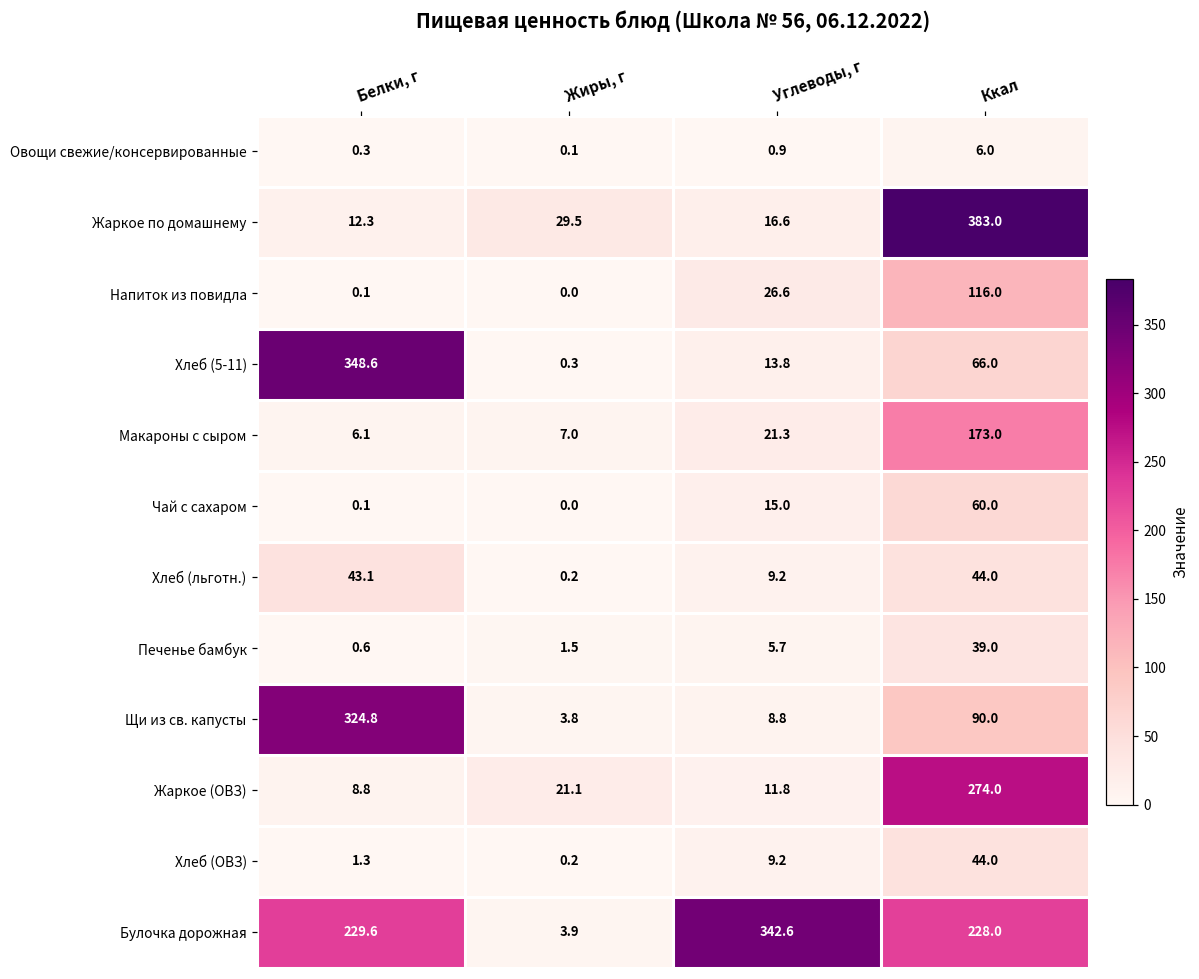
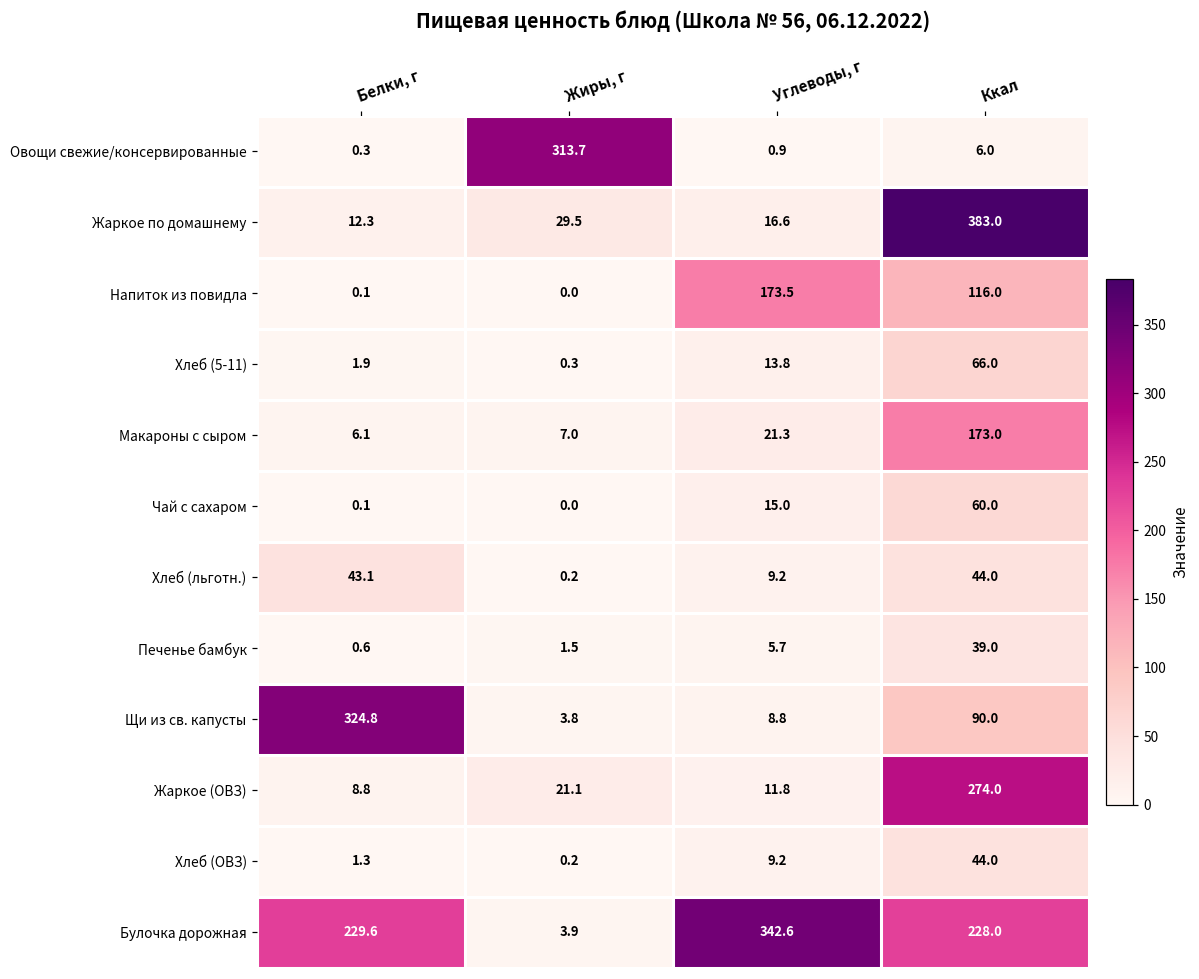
  {
    "Овощи свежие/консервированные": {
      "Белки, г": 0.3,
-     "Жиры, г": 0.1,
+     "Жиры, г": 313.7,
      "Углеводы, г": 0.9,
      "Ккал": 6.0
    },
    "Жаркое по домашнему": {
      "Белки, г": 12.3,
      "Жиры, г": 29.5,
      "Углеводы, г": 16.6,
      "Ккал": 383.0
    },
    "Напиток из повидла": {
      "Белки, г": 0.1,
      "Жиры, г": 0.0,
-     "Углеводы, г": 26.6,
+     "Углеводы, г": 173.5,
      "Ккал": 116.0
    },
    "Хлеб (5-11)": {
-     "Белки, г": 348.6,
+     "Белки, г": 1.9,
      "Жиры, г": 0.3,
      "Углеводы, г": 13.8,
      "Ккал": 66.0
    },
    "Макароны с сыром": {
      "Белки, г": 6.1,
      "Жиры, г": 7.0,
      "Углеводы, г": 21.3,
      "Ккал": 173.0
    },
    "Чай с сахаром": {
      "Белки, г": 0.1,
      "Жиры, г": 0.0,
      "Углеводы, г": 15.0,
      "Ккал": 60.0
    },
    "Хлеб (льготн.)": {
      "Белки, г": 43.1,
      "Жиры, г": 0.2,
      "Углеводы, г": 9.2,
      "Ккал": 44.0
    },
    "Печенье бамбук": {
      "Белки, г": 0.6,
      "Жиры, г": 1.5,
      "Углеводы, г": 5.7,
      "Ккал": 39.0
    },
    "Щи из св. капусты": {
      "Белки, г": 324.8,
      "Жиры, г": 3.8,
      "Углеводы, г": 8.8,
      "Ккал": 90.0
    },
    "Жаркое (ОВЗ)": {
      "Белки, г": 8.8,
      "Жиры, г": 21.1,
      "Углеводы, г": 11.8,
      "Ккал": 274.0
    },
    "Хлеб (ОВЗ)": {
      "Белки, г": 1.3,
      "Жиры, г": 0.2,
      "Углеводы, г": 9.2,
      "Ккал": 44.0
    },
    "Булочка дорожная": {
      "Белки, г": 229.6,
      "Жиры, г": 3.9,
      "Углеводы, г": 342.6,
      "Ккал": 228.0
    }
  }
